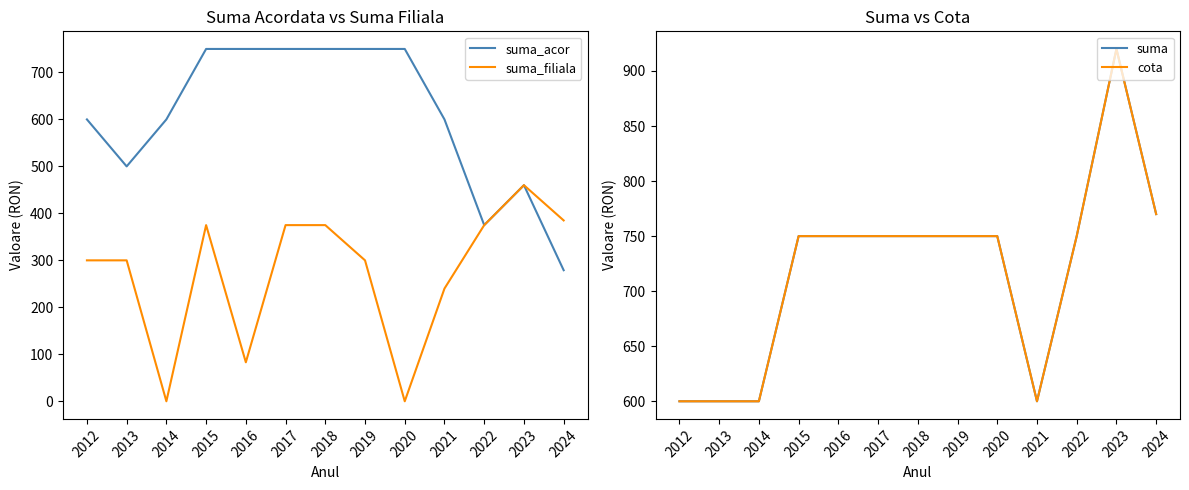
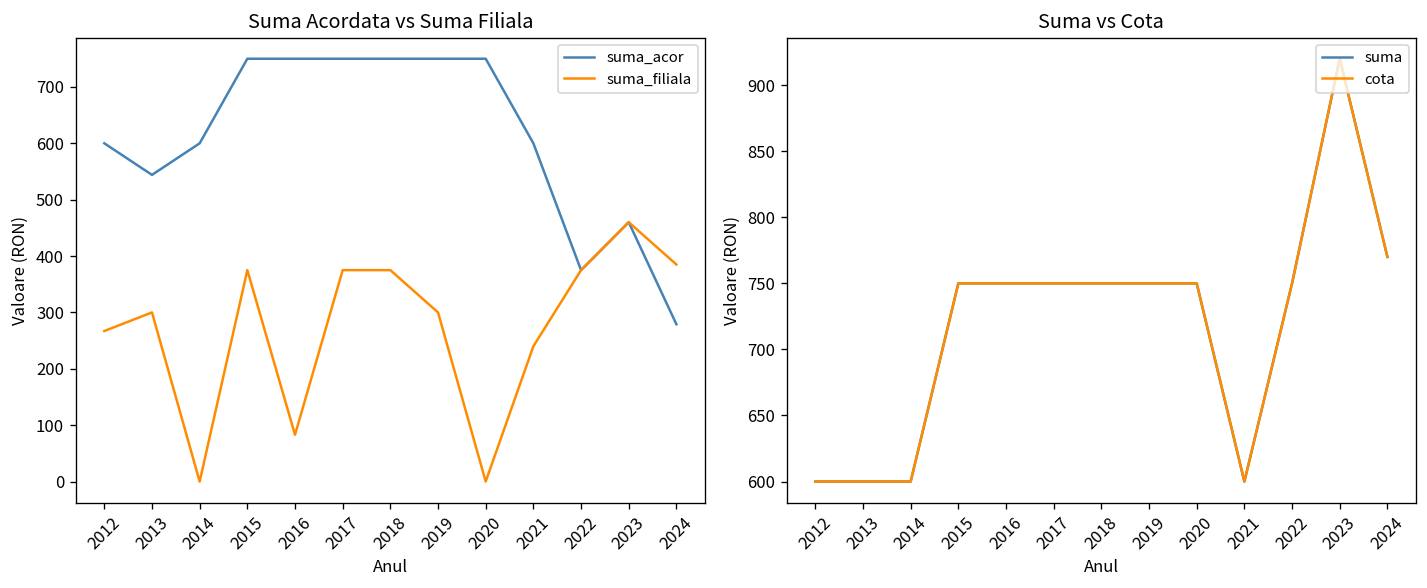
  {
    "Suma Acordata vs Suma Filiala": {
      "suma_acor": {
        "2012": 600,
-       "2013": 500,
+       "2013": 540,
        "2014": 600,
        "2015": 750,
        "2016": 750,
        "2017": 750,
        "2018": 750,
        "2019": 750,
        "2020": 750,
        "2021": 600,
        "2024": 280
      },
      "suma_filiala": {
-       "2012": 300,
+       "2012": 270,
        "2013": 300,
        "2014": 0,
        "2015": 380,
        "2016": 80,
        "2017": 380,
        "2018": 380,
        "2019": 300,
        "2020": 0,
        "2021": 240,
        "2024": 390
      }
    },
    "Suma vs Cota": {
      "2012": 600,
      "2013": 600,
      "2014": 600,
      "2015": 750,
      "2016": 750,
      "2017": 750,
      "2018": 750,
      "2019": 750,
      "2020": 750,
      "2021": 600,
      "2022": 750,
      "2024": 770
    }
  }
